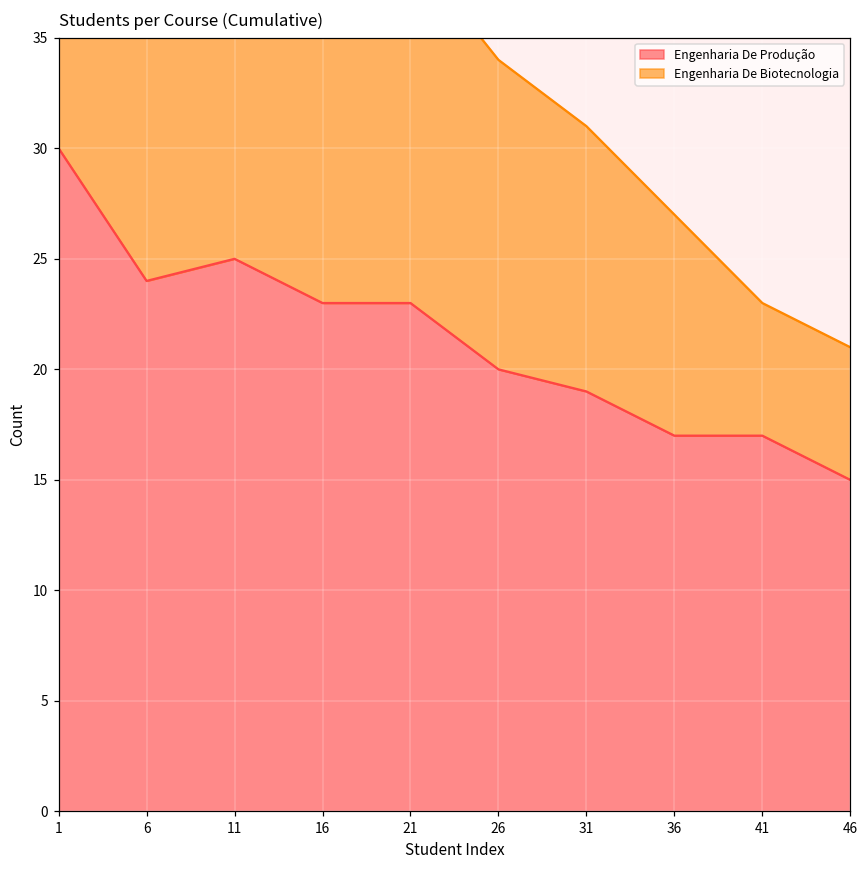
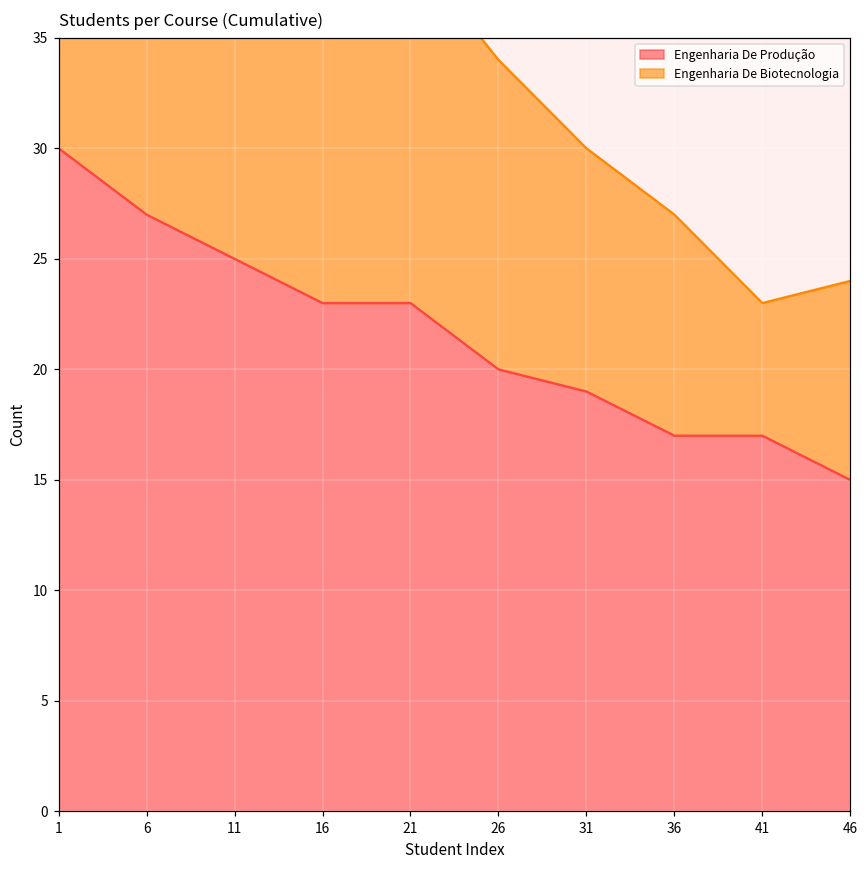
  {
    "Engenharia De Produção": {
      "1": 30,
-     "6": 24,
+     "6": 27,
      "11": 25,
      "16": 23,
      "21": 23,
      "26": 20,
      "31": 19,
      "36": 17,
      "41": 17,
      "46": 15
    },
    "Engenharia De Biotecnologia": {
      "26": 14,
-     "31": 12,
+     "31": 11,
      "36": 10,
      "41": 6,
-     "46": 6
+     "46": 9
    }
  }
